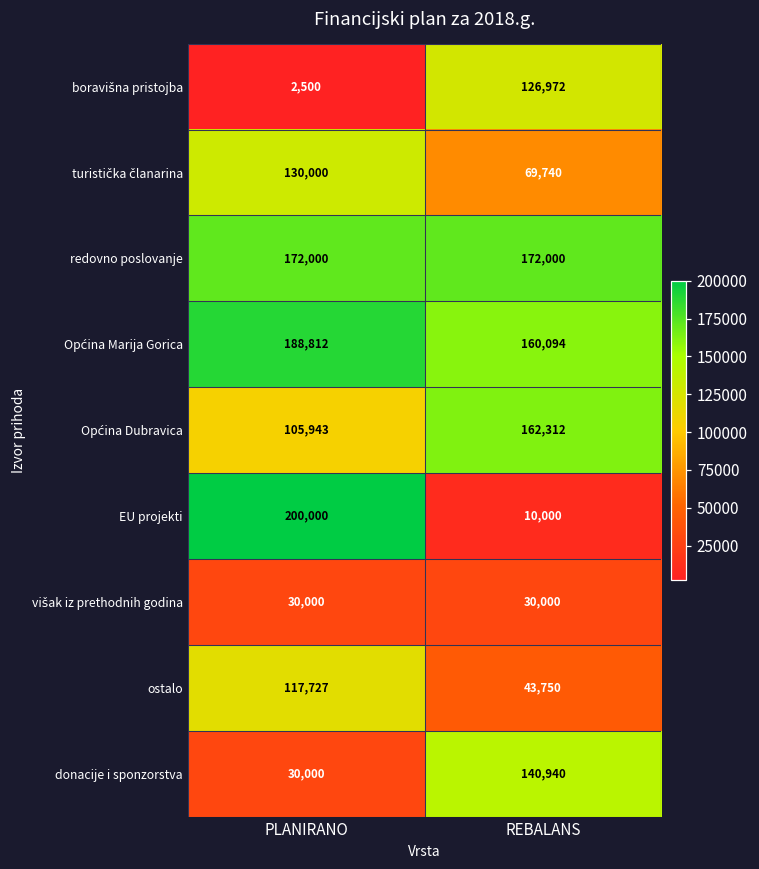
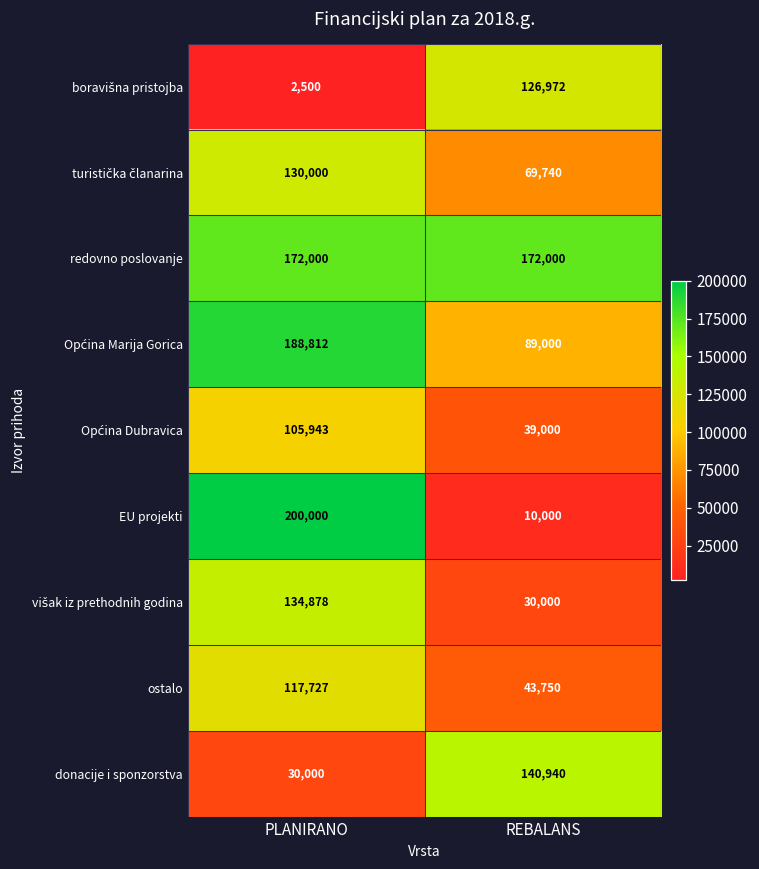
  {
    "boravišna pristojba": {
      "PLANIRANO": "2,500",
      "REBALANS": "126,972"
    },
    "turistička članarina": {
      "PLANIRANO": "130,000",
      "REBALANS": "69,740"
    },
    "redovno poslovanje": {
      "PLANIRANO": "172,000",
      "REBALANS": "172,000"
    },
    "Općina Marija Gorica": {
      "PLANIRANO": "188,812",
-     "REBALANS": "160,094"
+     "REBALANS": "89,000"
    },
    "Općina Dubravica": {
      "PLANIRANO": "105,943",
-     "REBALANS": "162,312"
+     "REBALANS": "39,000"
    },
    "EU projekti": {
      "PLANIRANO": "200,000",
      "REBALANS": "10,000"
    },
    "višak iz prethodnih godina": {
-     "PLANIRANO": "30,000",
+     "PLANIRANO": "134,878",
      "REBALANS": "30,000"
    },
    "ostalo": {
      "PLANIRANO": "117,727",
      "REBALANS": "43,750"
    },
    "donacije i sponzorstva": {
      "PLANIRANO": "30,000",
      "REBALANS": "140,940"
    }
  }
